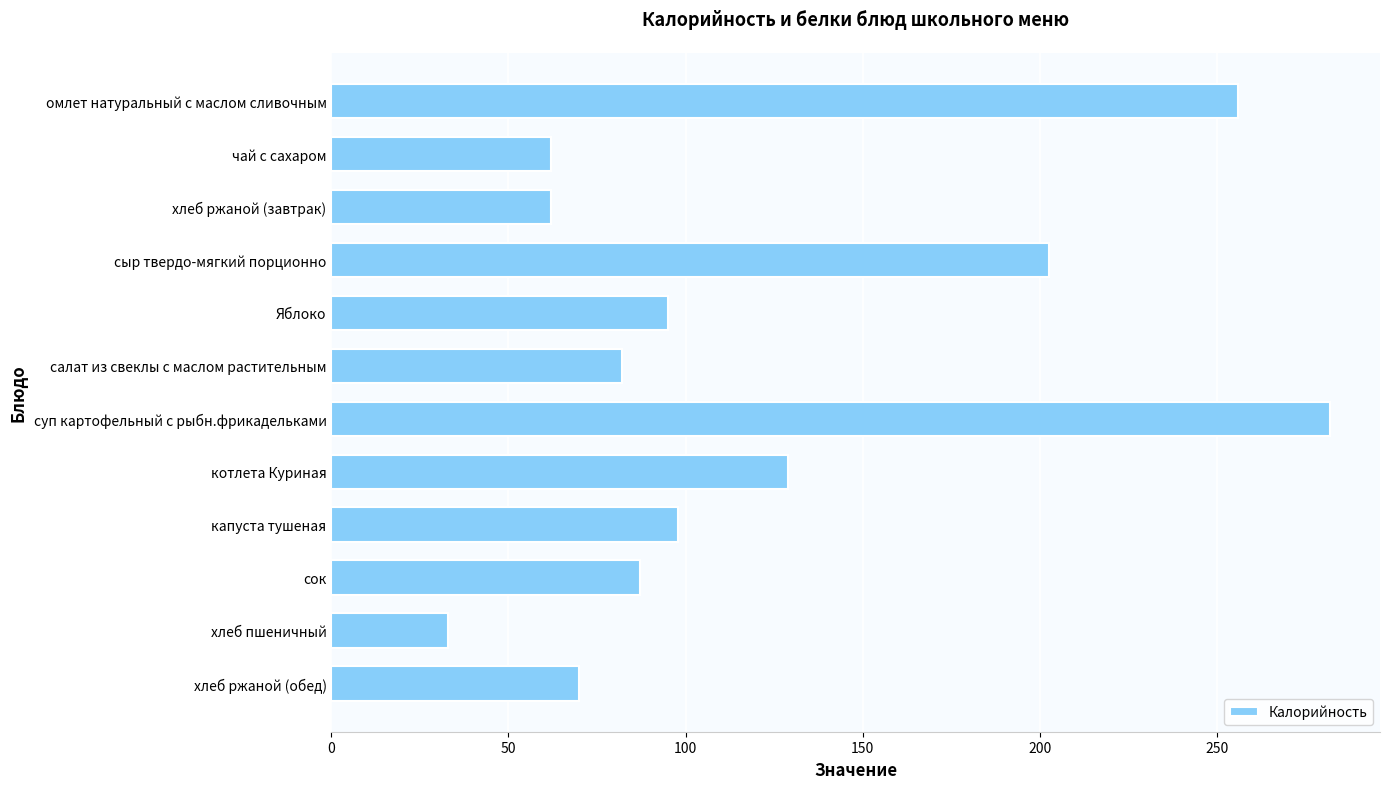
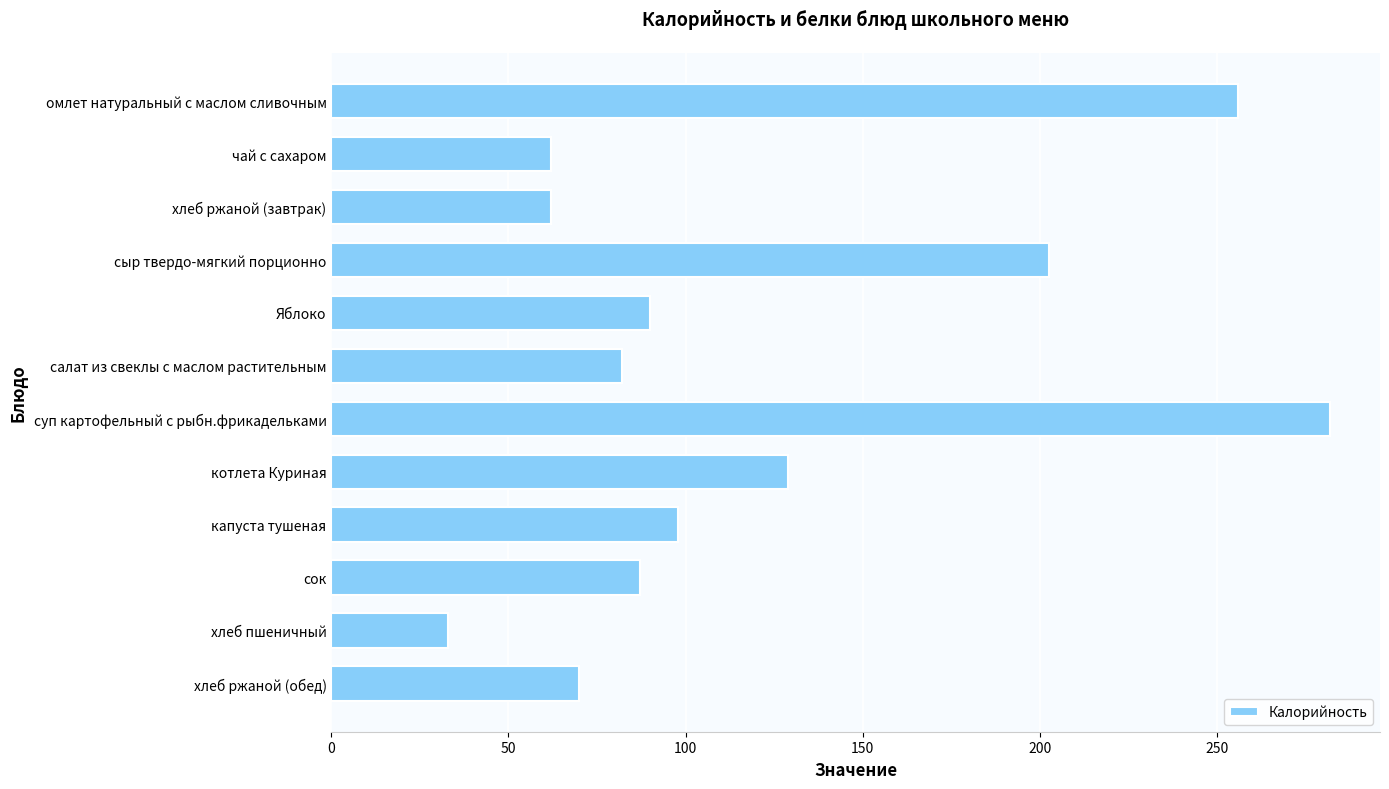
  {
    "омлет натуральный с маслом сливочным": 256,
    "чай с сахаром": 62,
    "хлеб ржаной (завтрак)": 62,
    "сыр твердо-мягкий порционно": 203,
-   "Яблоко": 95,
+   "Яблоко": 90,
    "салат из свеклы с маслом растительным": 82,
    "суп картофельный с рыбн.фрикадельками": 282,
    "котлета Куриная": 129,
    "капуста тушеная": 98,
    "сок": 87,
    "хлеб пшеничный": 33,
    "хлеб ржаной (обед)": 70
  }
